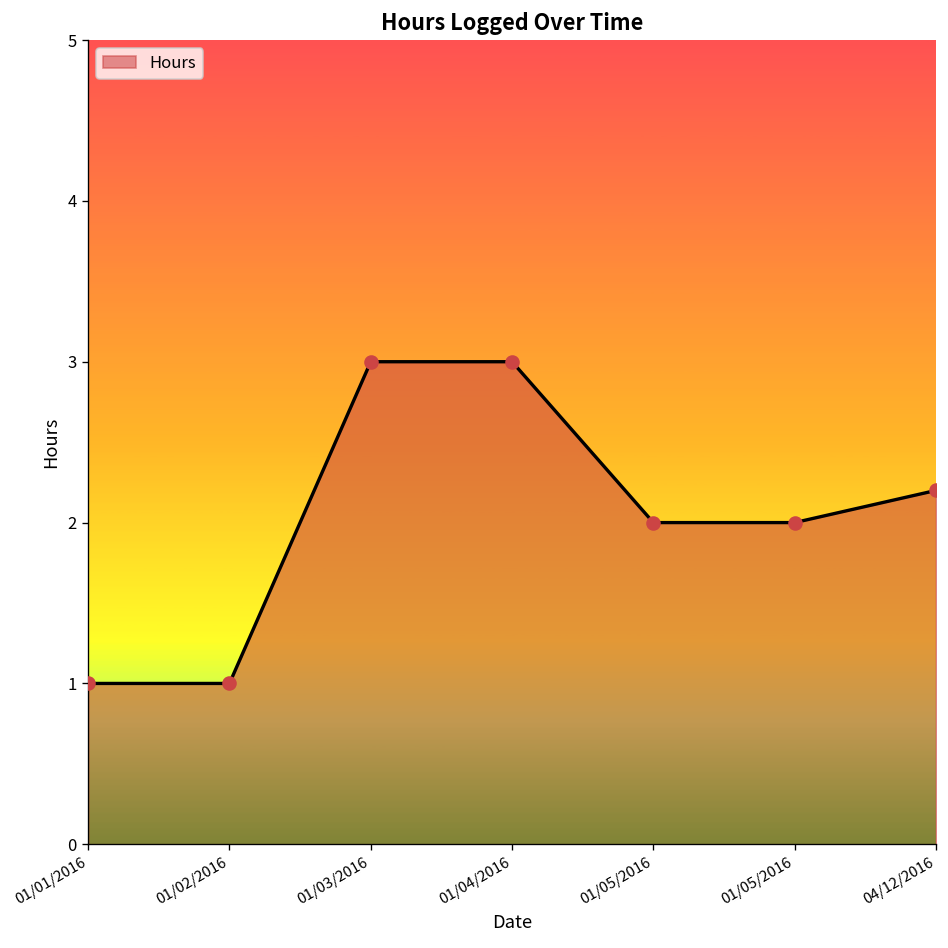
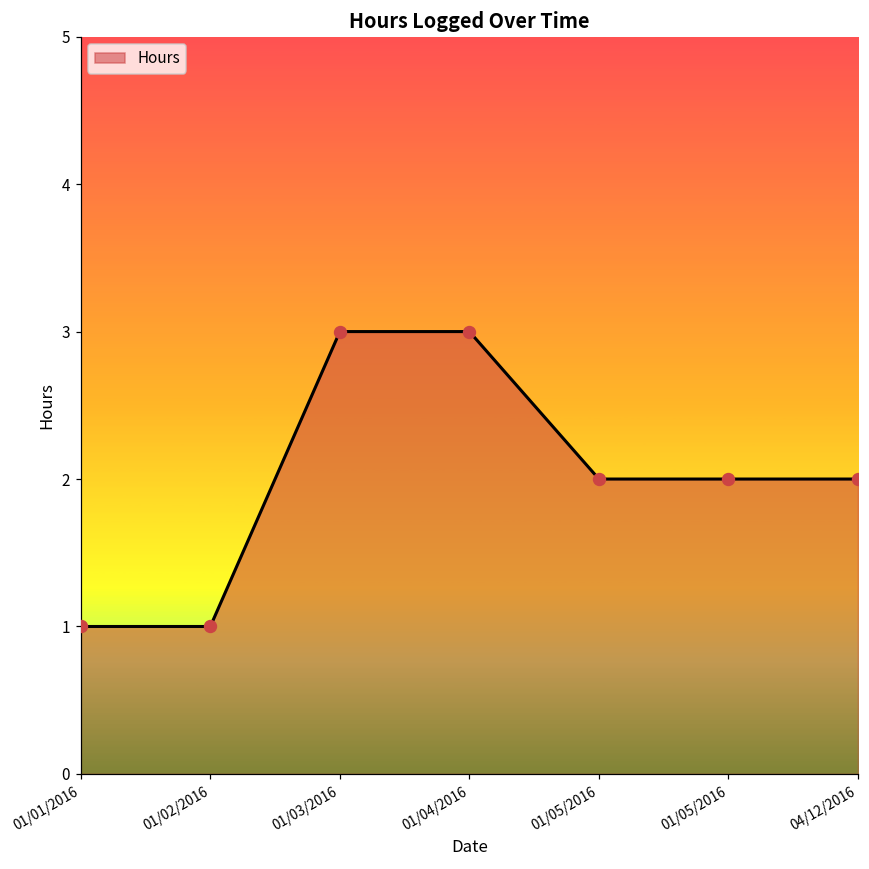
  {
    "01/01/2016": 1.0,
    "01/02/2016": 1.0,
    "01/03/2016": 3.0,
    "01/04/2016": 3.0,
-   "04/12/2016": 2.2
+   "04/12/2016": 2.0
  }
